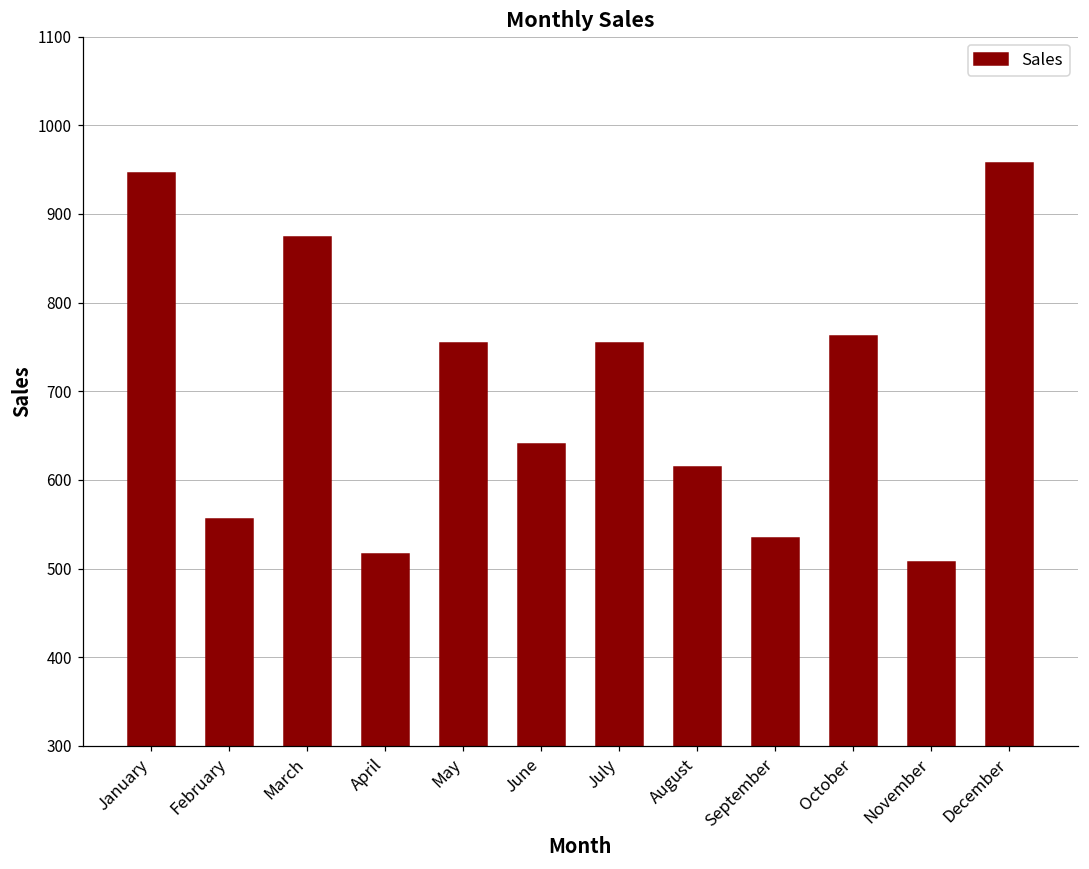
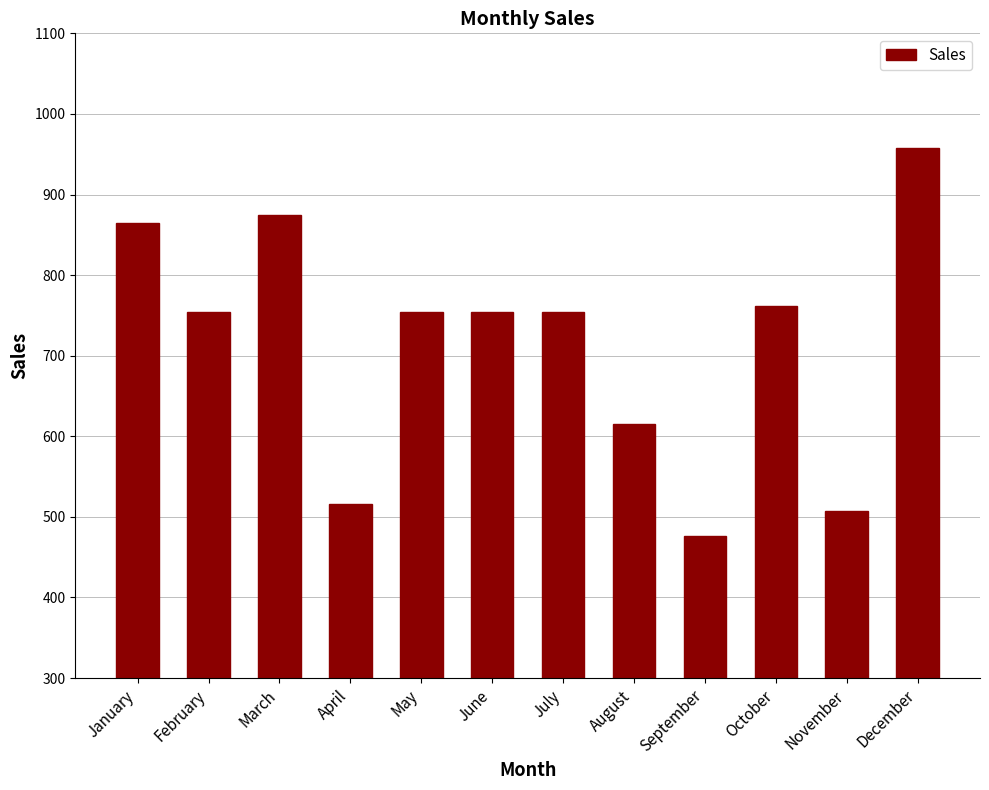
  {
-   "January": 950,
-   "February": 560,
+   "January": 870,
+   "February": 750,
    "March": 870,
    "April": 520,
    "May": 750,
-   "June": 640,
+   "June": 750,
    "July": 750,
    "August": 620,
-   "September": 540,
+   "September": 480,
    "October": 760,
    "November": 510,
    "December": 960
  }
